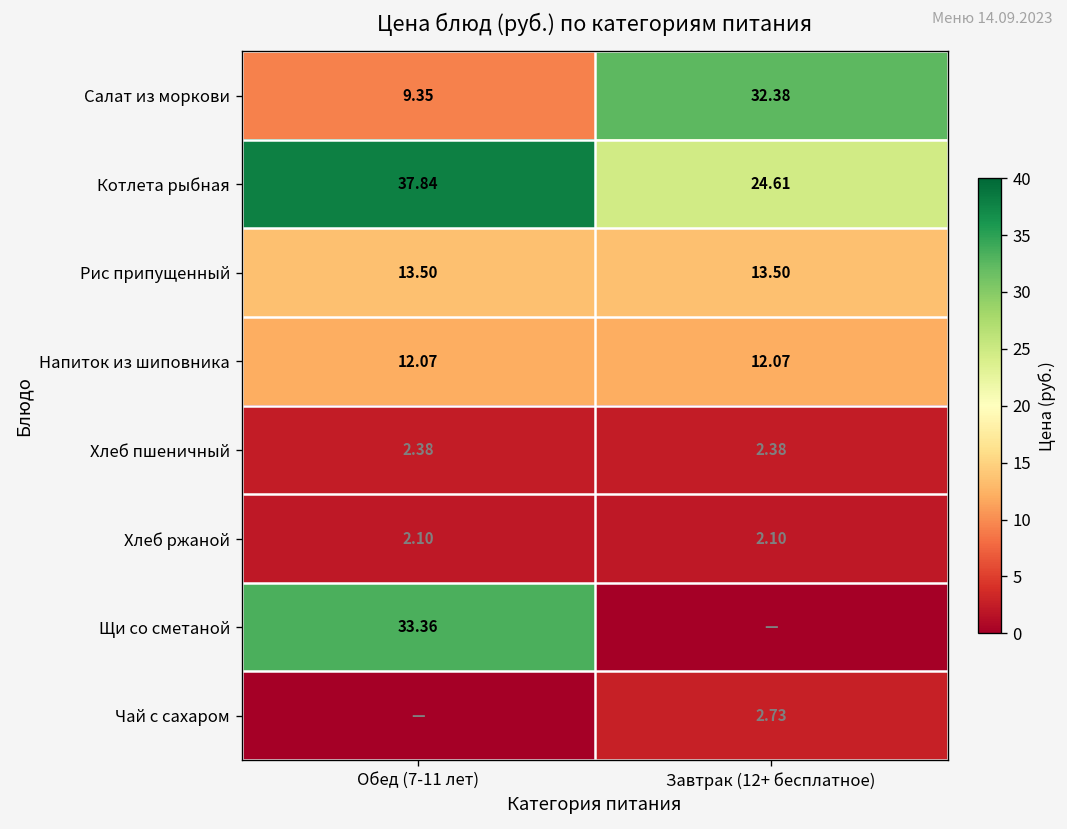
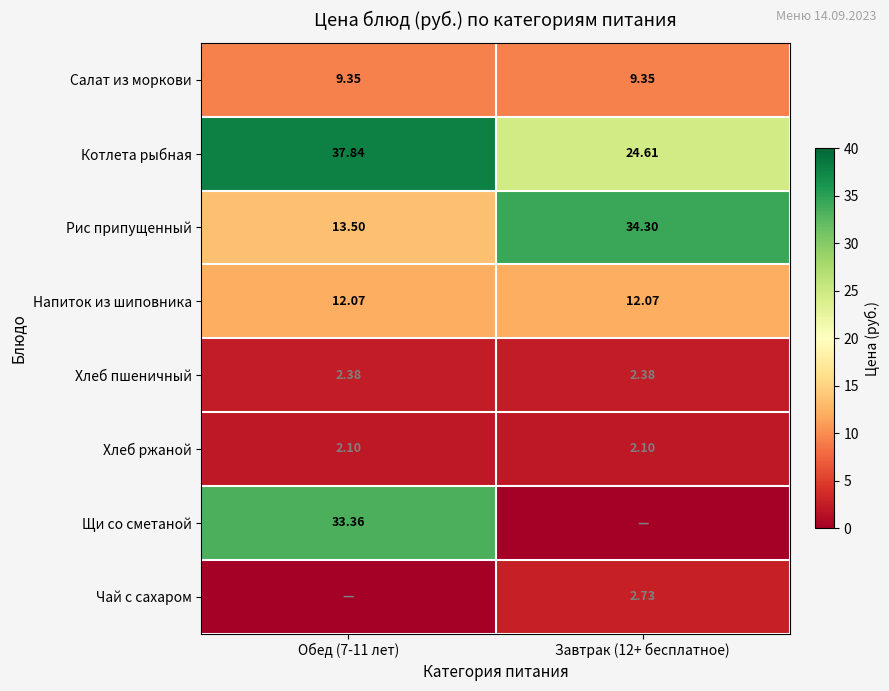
  {
    "Салат из моркови": {
      "Обед (7-11 лет)": 9.35,
-     "Завтрак (12+ бесплатное)": 32.38
+     "Завтрак (12+ бесплатное)": 9.35
    },
    "Котлета рыбная": {
      "Обед (7-11 лет)": 37.84,
      "Завтрак (12+ бесплатное)": 24.61
    },
    "Рис припущенный": {
      "Обед (7-11 лет)": 13.50,
-     "Завтрак (12+ бесплатное)": 13.50
+     "Завтрак (12+ бесплатное)": 34.30
    },
    "Напиток из шиповника": {
      "Обед (7-11 лет)": 12.07,
      "Завтрак (12+ бесплатное)": 12.07
    },
    "Хлеб пшеничный": {
      "Обед (7-11 лет)": 2.38,
      "Завтрак (12+ бесплатное)": 2.38
    },
    "Хлеб ржаной": {
      "Обед (7-11 лет)": 2.10,
      "Завтрак (12+ бесплатное)": 2.10
    },
    "Щи со сметаной": {
      "Обед (7-11 лет)": 33.36
    },
    "Чай с сахаром": {
      "Завтрак (12+ бесплатное)": 2.73
    }
  }
